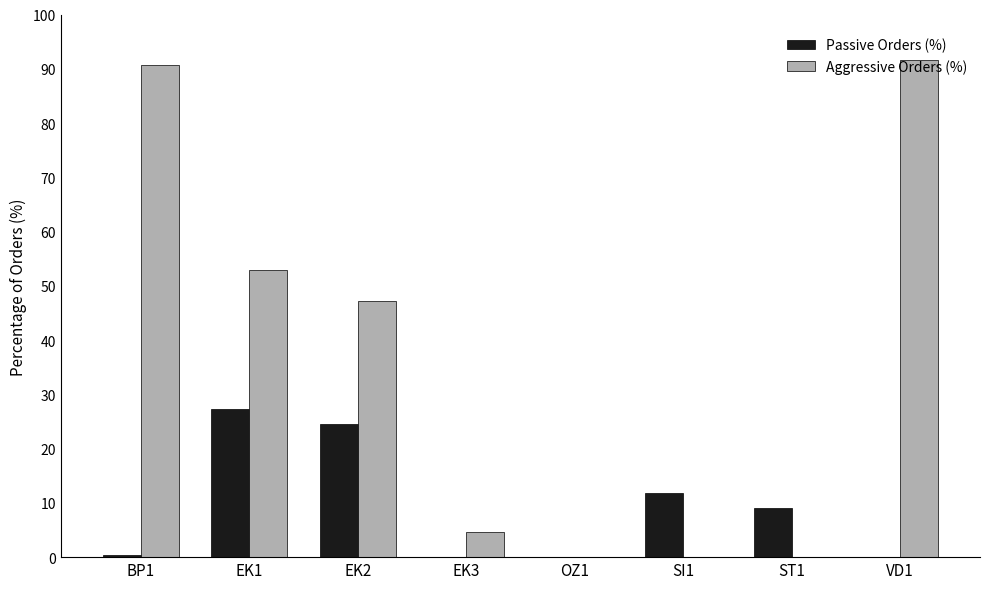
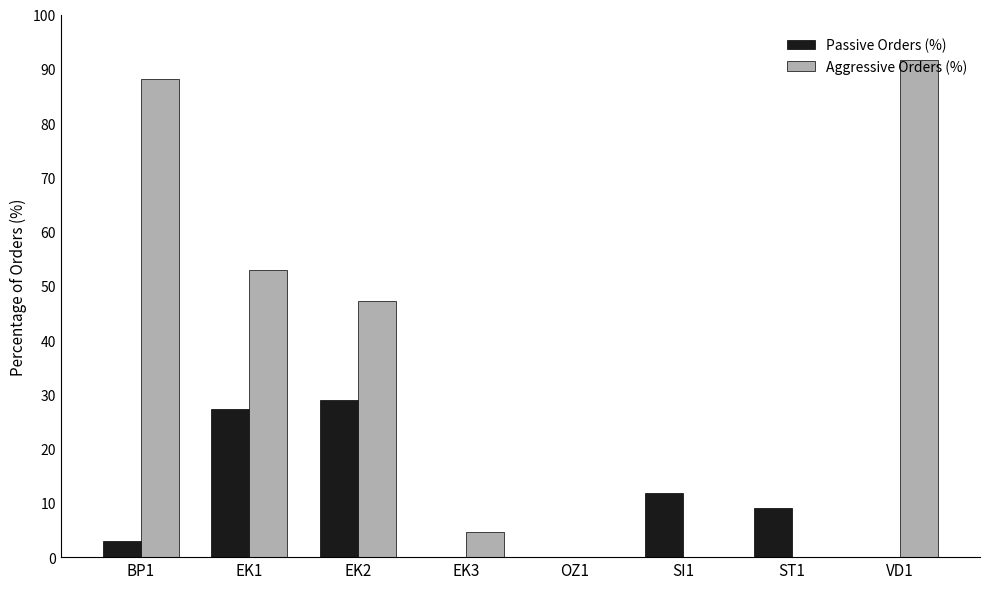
  {
    "Passive Orders (%)": {
-     "BP1": 0,
+     "BP1": 3,
      "EK1": 27,
-     "EK2": 25,
+     "EK2": 29,
      "EK3": 0,
      "OZ1": 0,
      "SI1": 12,
      "ST1": 9,
      "VD1": 0
    },
    "Aggressive Orders (%)": {
-     "BP1": 91,
+     "BP1": 88,
      "EK1": 53,
      "EK2": 47,
      "EK3": 5,
      "OZ1": 0,
      "SI1": 0,
      "ST1": 0,
      "VD1": 92
    }
  }
